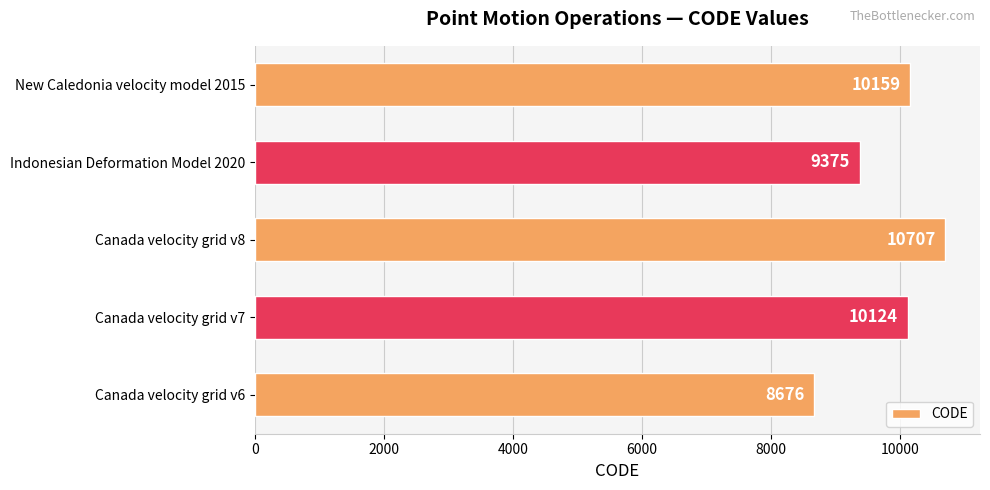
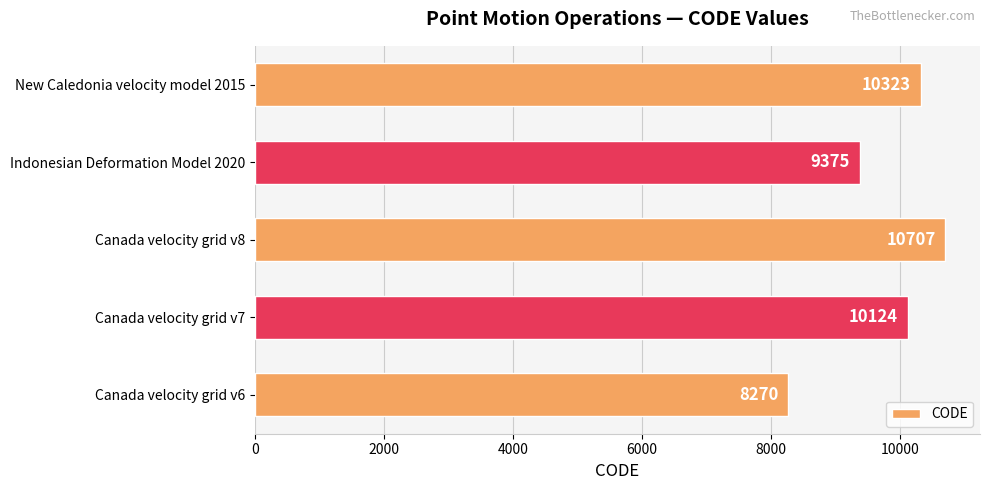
  {
-   "New Caledonia velocity model 2015": 10159,
+   "New Caledonia velocity model 2015": 10323,
    "Indonesian Deformation Model 2020": 9375,
    "Canada velocity grid v8": 10707,
    "Canada velocity grid v7": 10124,
-   "Canada velocity grid v6": 8676
+   "Canada velocity grid v6": 8270
  }
